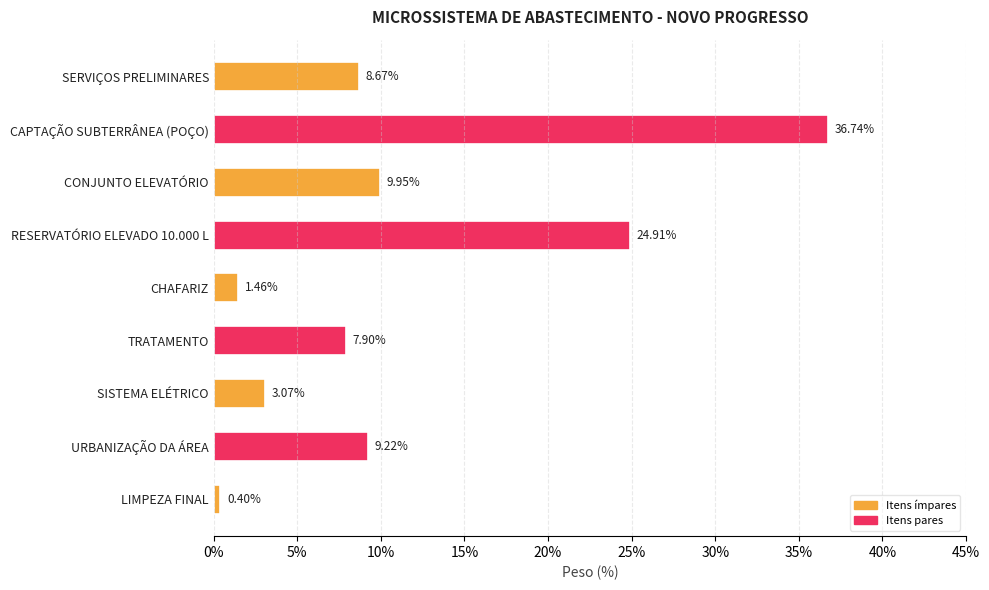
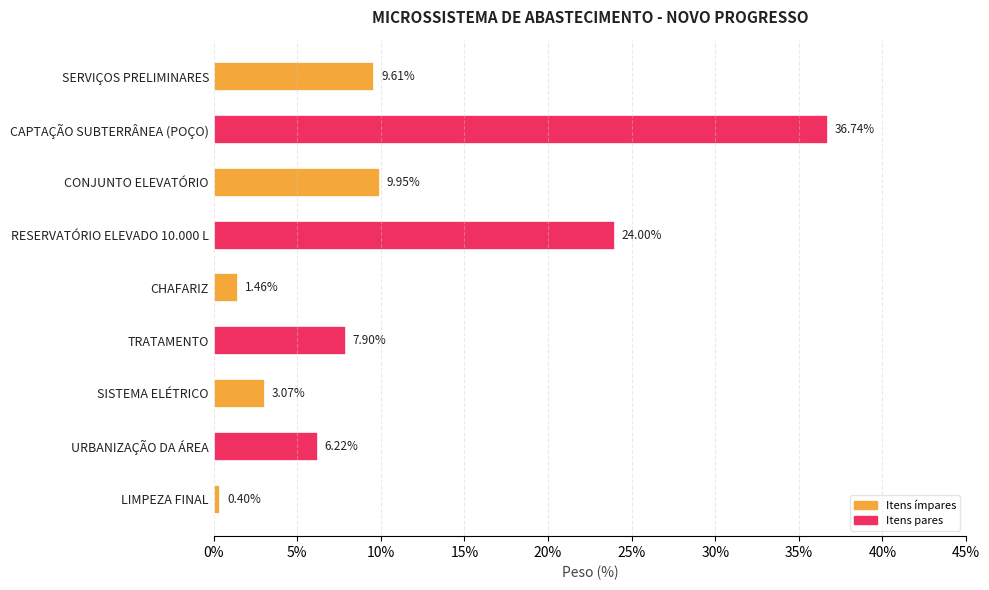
  {
-   "SERVIÇOS PRELIMINARES": "8.67%",
+   "SERVIÇOS PRELIMINARES": "9.61%",
    "CAPTAÇÃO SUBTERRÂNEA (POÇO)": "36.74%",
    "CONJUNTO ELEVATÓRIO": "9.95%",
-   "RESERVATÓRIO ELEVADO 10.000 L": "24.91%",
+   "RESERVATÓRIO ELEVADO 10.000 L": "24.00%",
    "CHAFARIZ": "1.46%",
    "TRATAMENTO": "7.90%",
    "SISTEMA ELÉTRICO": "3.07%",
-   "URBANIZAÇÃO DA ÁREA": "9.22%",
+   "URBANIZAÇÃO DA ÁREA": "6.22%",
    "LIMPEZA FINAL": "0.40%"
  }
